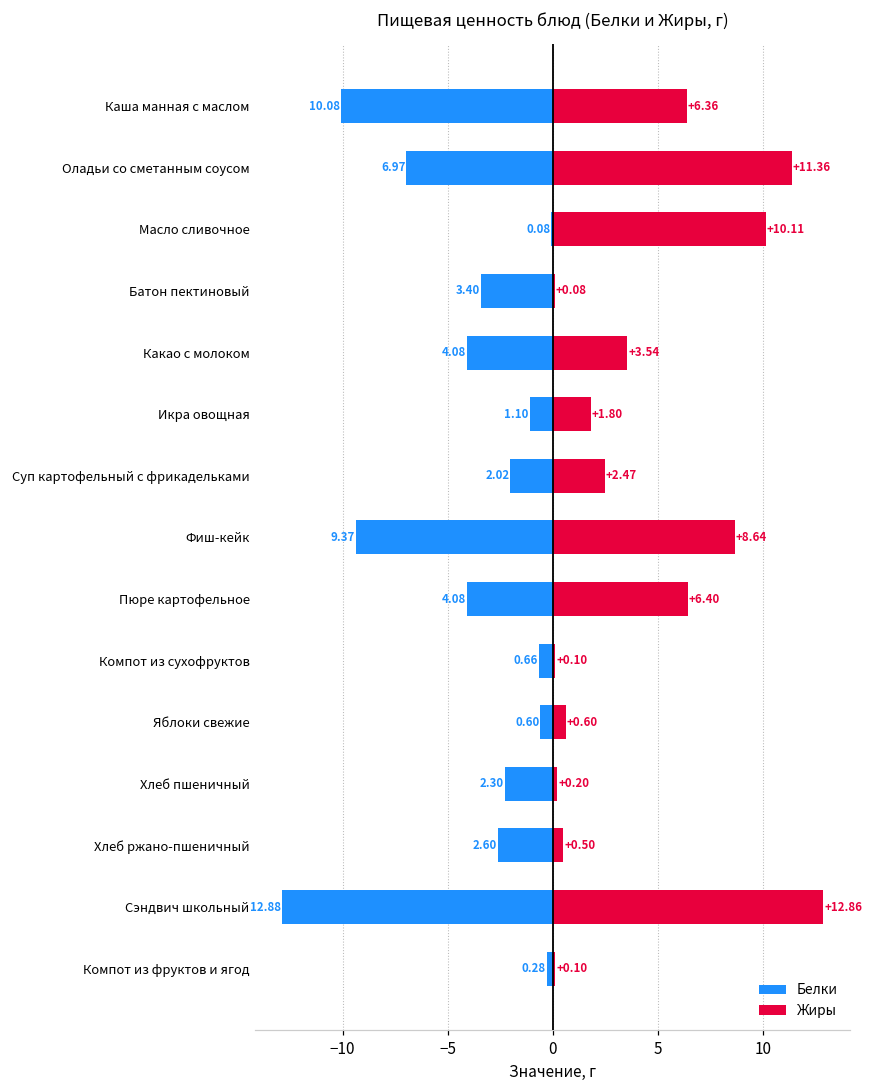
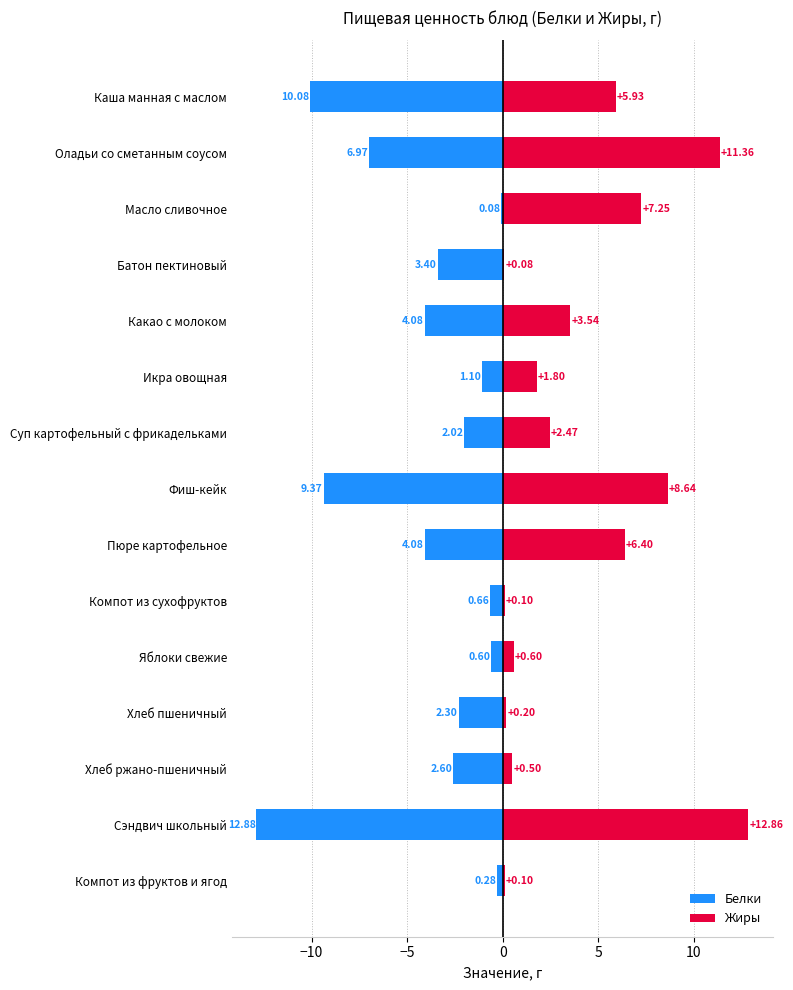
  {
    "Жиры": {
-     "Каша манная с маслом": "+6.36",
+     "Каша манная с маслом": "+5.93",
      "Оладьи со сметанным соусом": "+11.36",
-     "Масло сливочное": "+10.11",
+     "Масло сливочное": "+7.25",
      "Батон пектиновый": "+0.08",
      "Какао с молоком": "+3.54",
      "Икра овощная": "+1.80",
      "Суп картофельный с фрикадельками": "+2.47",
      "Фиш-кейк": "+8.64",
      "Пюре картофельное": "+6.40",
      "Компот из сухофруктов": "+0.10",
      "Яблоки свежие": "+0.60",
      "Хлеб пшеничный": "+0.20",
      "Хлеб ржано-пшеничный": "+0.50",
      "Сэндвич школьный": "+12.86",
      "Компот из фруктов и ягод": "+0.10"
    }
  }
